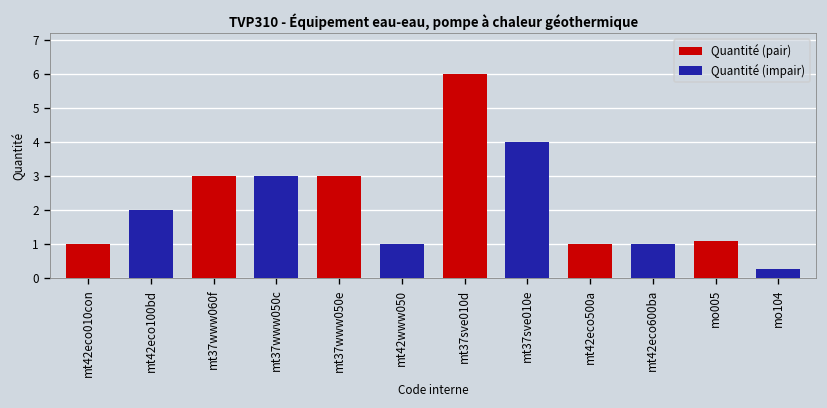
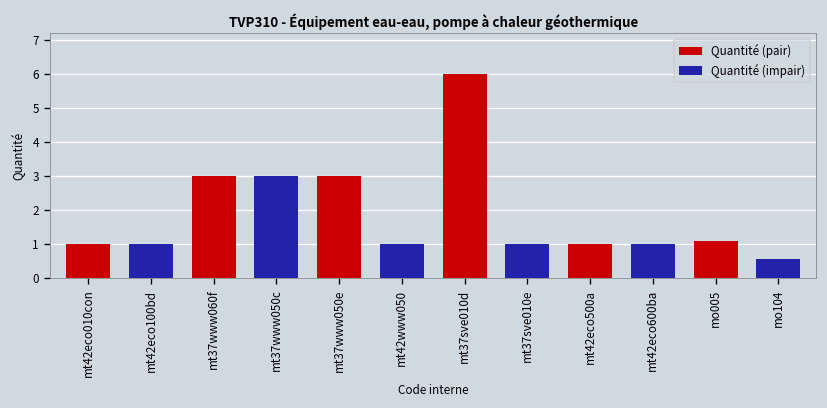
  {
    "mt42eco010con": 1.0,
-   "mt42eco100bd": 2,
+   "mt42eco100bd": 1,
    "mt37www060f": 3.0,
    "mt37www050c": 3.0,
    "mt37www050e": 3.0,
    "mt42www050": 1.0,
    "mt37sve010d": 6.0,
-   "mt37sve010e": 4,
+   "mt37sve010e": 1,
    "mt42eco500a": 1.0,
    "mt42eco600ba": 1.0,
    "mo005": 1.1,
-   "mo104": 0.3
+   "mo104": 0.6
  }
